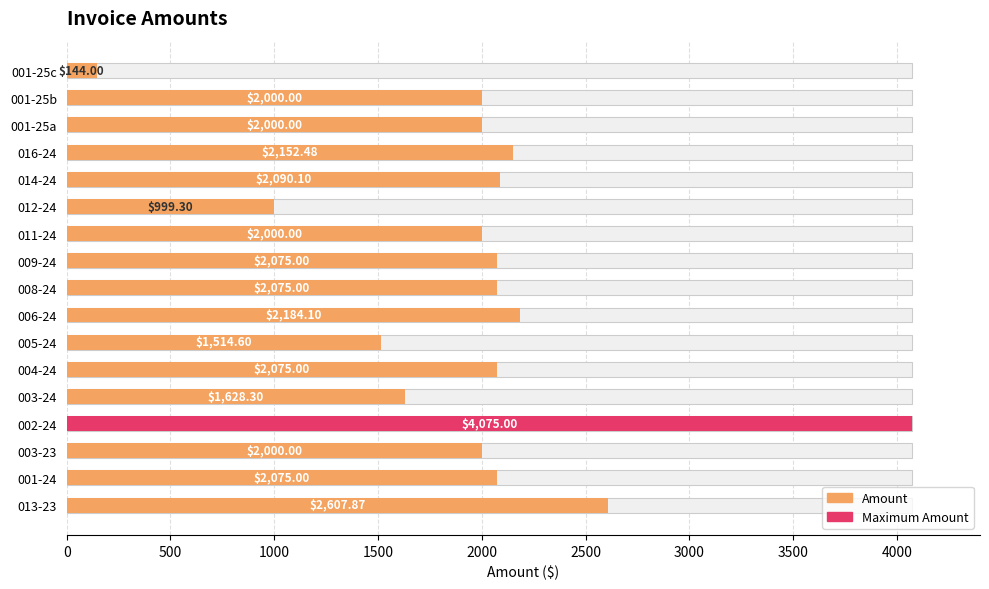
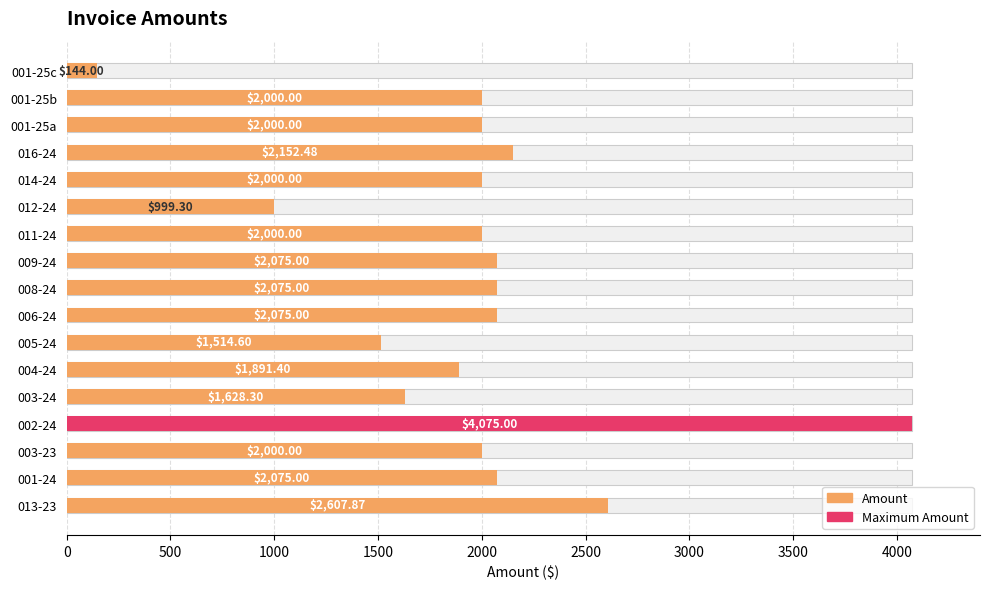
  {
    "Amount": {
-     "014-24": "$2,090.10",
-     "006-24": "$2,184.10",
-     "004-24": "$2,075.00",
+     "014-24": "$2,000.00",
+     "006-24": "$2,075.00",
+     "004-24": "$1,891.40",
      "002-24": "$4,075.00"
    }
  }
